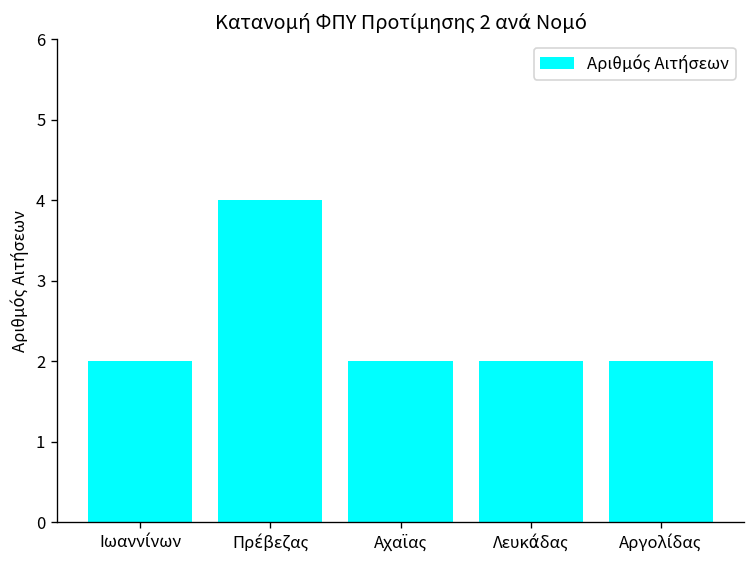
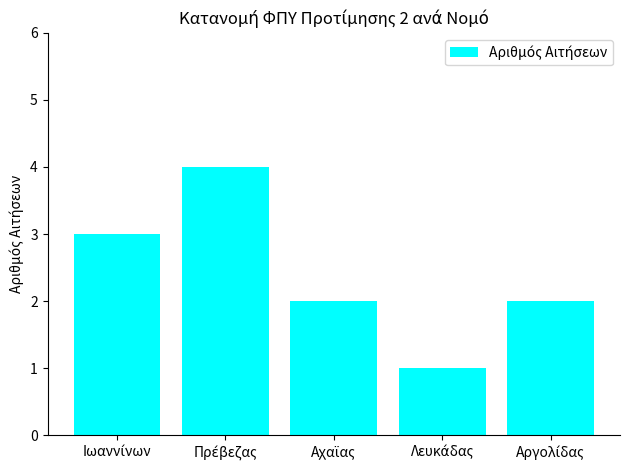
  {
-   "Ιωαννίνων": 2,
+   "Ιωαννίνων": 3,
    "Πρέβεζας": 4,
    "Αχαϊας": 2,
-   "Λευκάδας": 2,
+   "Λευκάδας": 1,
    "Αργολίδας": 2
  }
